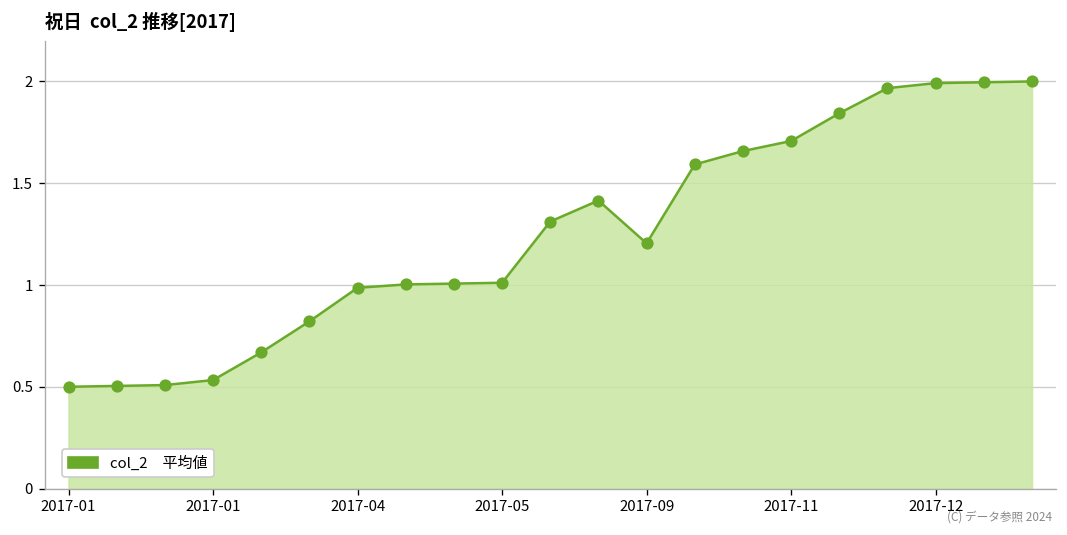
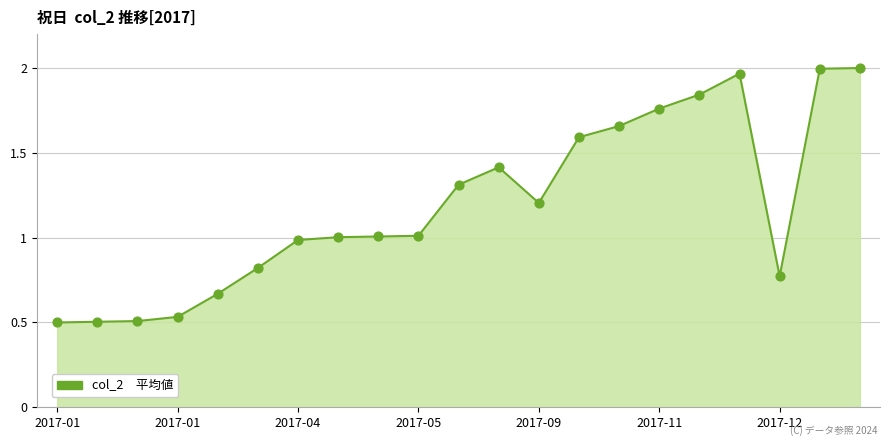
  {
    "2017-04": 0.99,
    "2017-05": 1.01,
    "2017-09": 1.20,
-   "2017-11": 1.71,
-   "2017-12": 1.99
+   "2017-11": 1.76,
+   "2017-12": 0.77
  }
